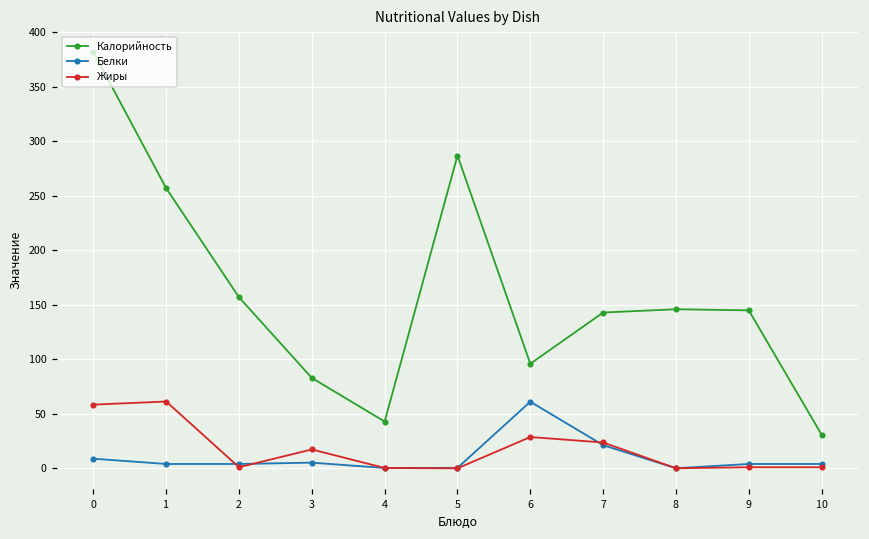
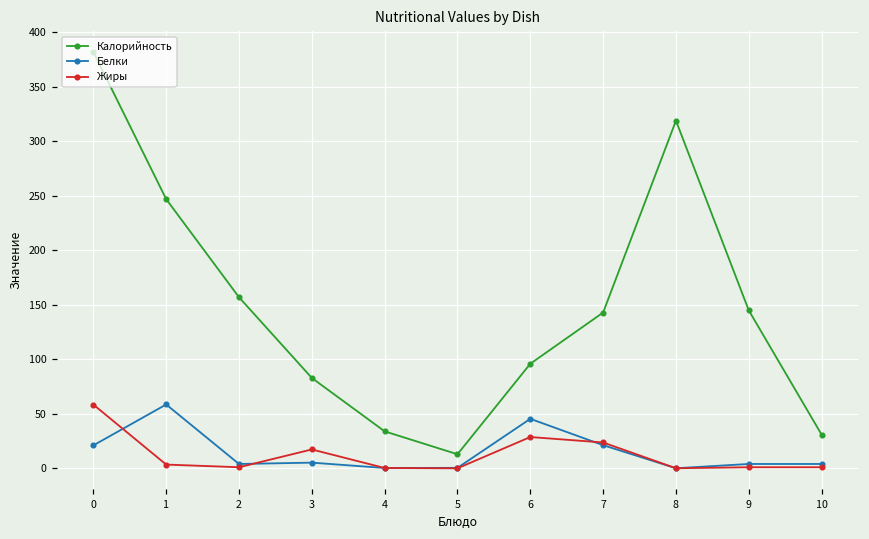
  {
    "Калорийность": {
-     "1": 260,
+     "1": 250,
      "2": 160,
      "3": 80,
-     "4": 40,
-     "5": 290,
+     "4": 30,
+     "5": 10,
      "6": 100,
      "7": 140,
-     "8": 150,
+     "8": 320,
      "9": 150,
      "10": 30
    },
    "Белки": {
-     "0": 10,
-     "1": 0,
+     "0": 20,
+     "1": 60,
      "2": 0,
      "3": 10,
-     "6": 60,
+     "6": 50,
      "9": 0,
      "10": 0
    },
    "Жиры": {
      "0": 60,
-     "1": 60,
+     "1": 0,
      "2": 0,
      "3": 20,
      "6": 30,
      "9": 0,
      "10": 0
    }
  }
